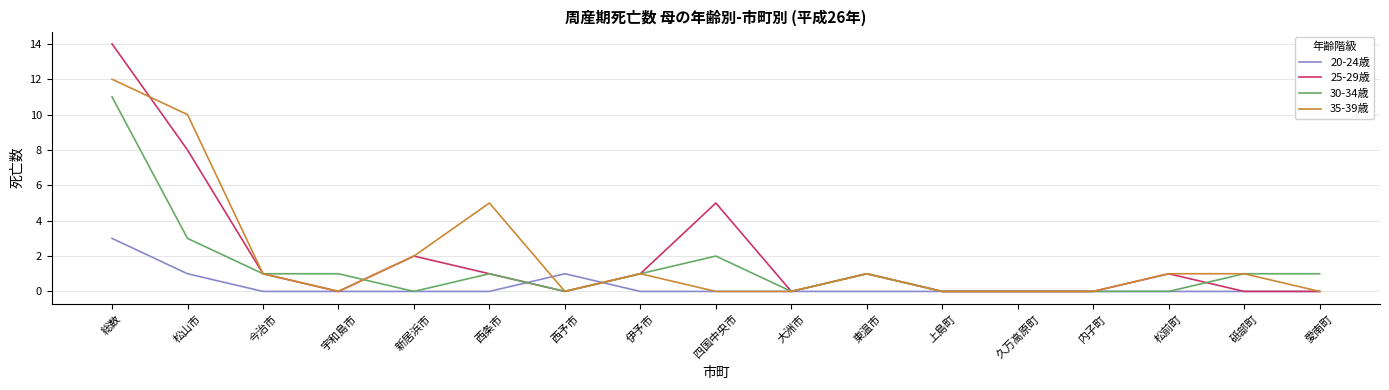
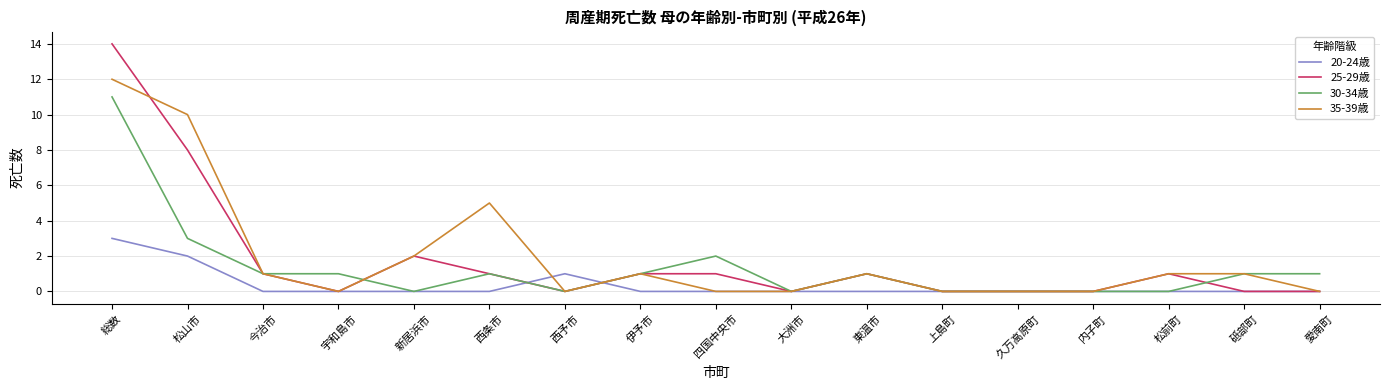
  {
    "20-24歳": {
      "総数": 3,
-     "松山市": 1,
+     "松山市": 2,
      "今治市": 0,
      "西条市": 0,
      "西予市": 1,
      "伊予市": 0,
      "東温市": 0
    },
    "25-29歳": {
      "総数": 14,
      "松山市": 8,
-     "四国中央市": 5
+     "四国中央市": 1
    },
    "30-34歳": {
      "総数": 11,
      "松山市": 3,
      "宇和島市": 1,
      "四国中央市": 2,
      "愛南町": 1
    },
    "35-39歳": {
      "総数": 12,
      "松山市": 10,
      "西条市": 5
    }
  }
